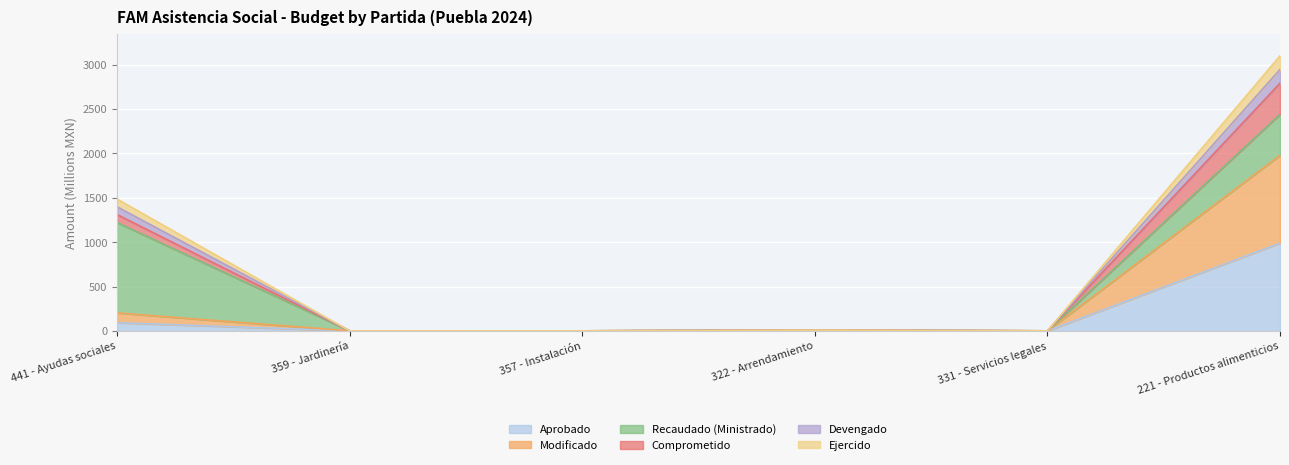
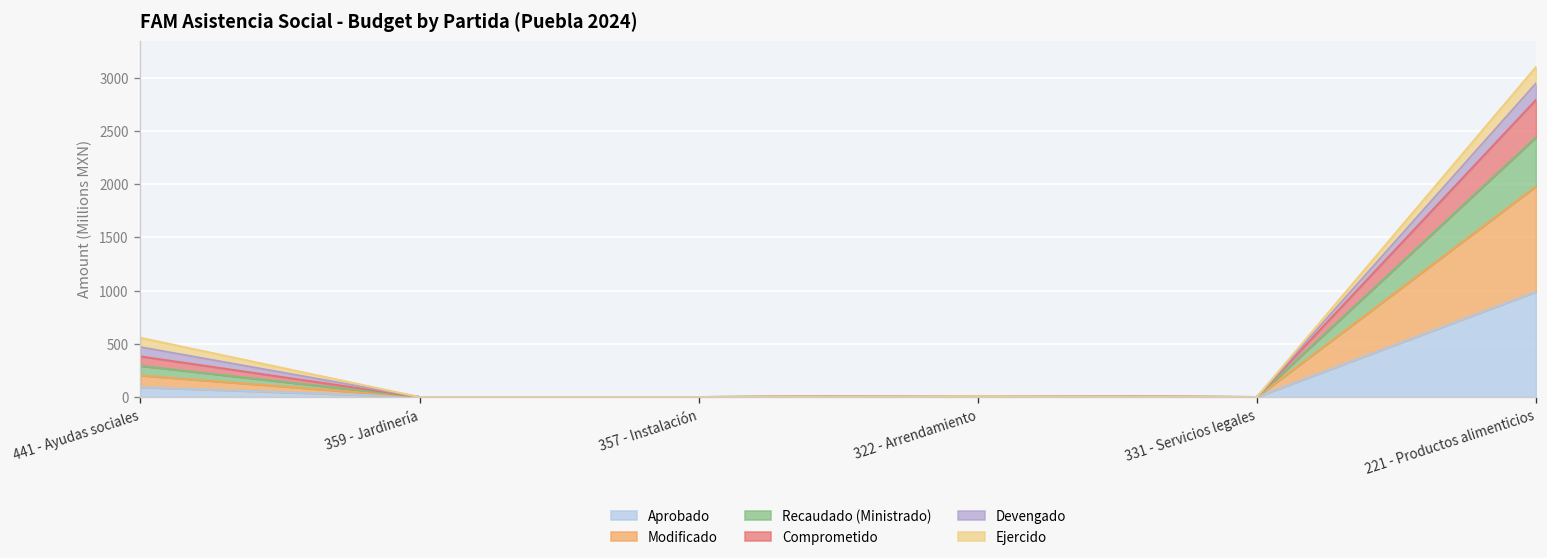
  {
    "Recaudado (Ministrado)": {
-     "441 - Ayudas sociales": 1000,
+     "441 - Ayudas sociales": 100,
      "221 - Productos alimenticios": 500
    }
  }
